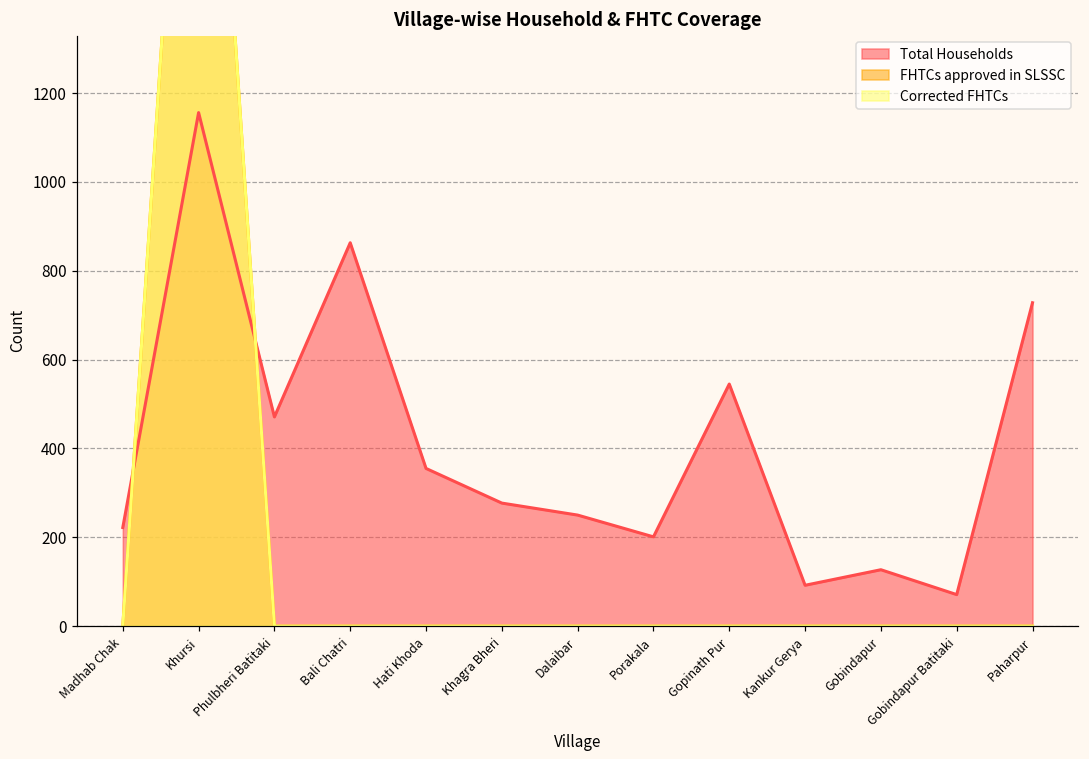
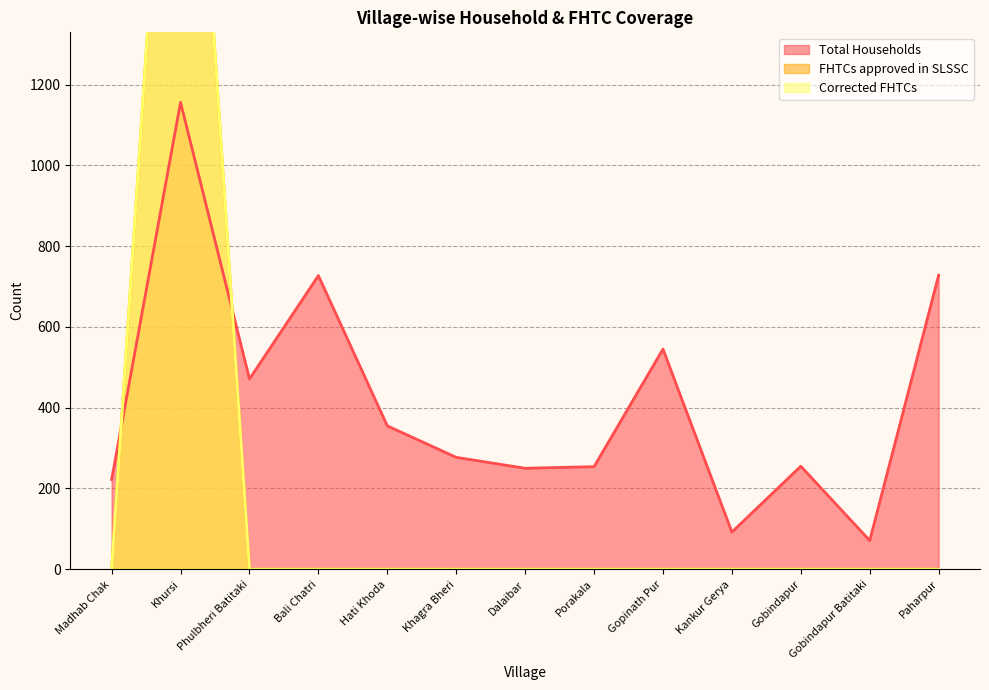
  {
    "Total Households": {
      "Madhab Chak": 220,
      "Khursi": 1160,
      "Phulbheri Batitaki": 470,
-     "Bali Chatri": 860,
+     "Bali Chatri": 730,
      "Hati Khoda": 360,
      "Khagra Bheri": 280,
      "Dalaibar": 250,
-     "Porakala": 200,
+     "Porakala": 250,
      "Gopinath Pur": 550,
      "Kankur Gerya": 90,
-     "Gobindapur": 130,
+     "Gobindapur": 260,
      "Gobindapur Batitaki": 70,
      "Paharpur": 730
    },
    "Corrected FHTCs": {
      "Madhab Chak": 0,
      "Phulbheri Batitaki": 0,
      "Bali Chatri": 0,
      "Hati Khoda": 0,
      "Khagra Bheri": 0,
      "Dalaibar": 0,
      "Porakala": 0,
      "Gopinath Pur": 0,
      "Kankur Gerya": 0,
      "Gobindapur": 0,
      "Gobindapur Batitaki": 0,
      "Paharpur": 0
    }
  }
